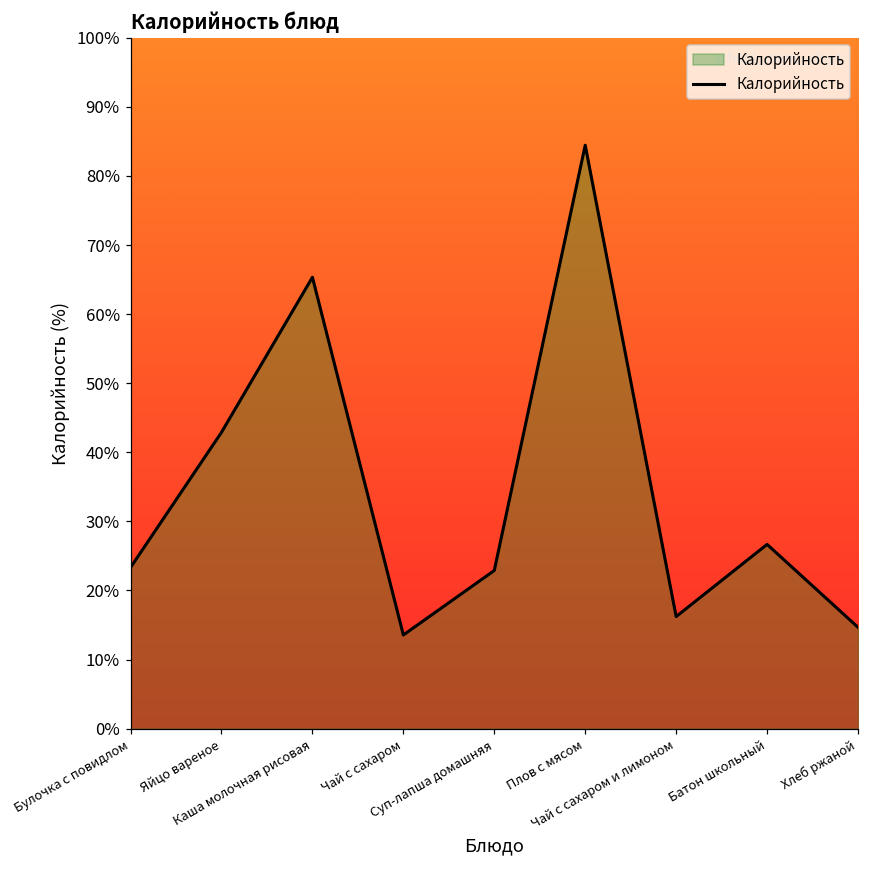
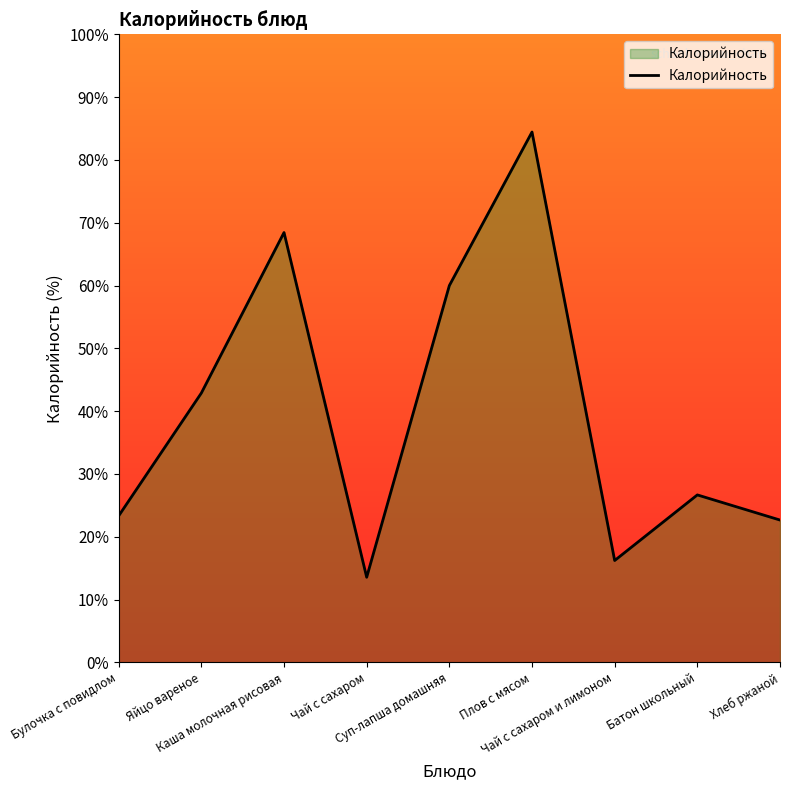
  {
    "Булочка с повидлом": "23%",
    "Яйцо вареное": "43%",
-   "Каша молочная рисовая": "65%",
+   "Каша молочная рисовая": "68%",
    "Чай с сахаром": "14%",
-   "Суп-лапша домашняя": "23%",
+   "Суп-лапша домашняя": "60%",
    "Плов с мясом": "84%",
    "Чай с сахаром и лимоном": "16%",
    "Батон школьный": "27%",
-   "Хлеб ржаной": "15%"
+   "Хлеб ржаной": "23%"
  }
